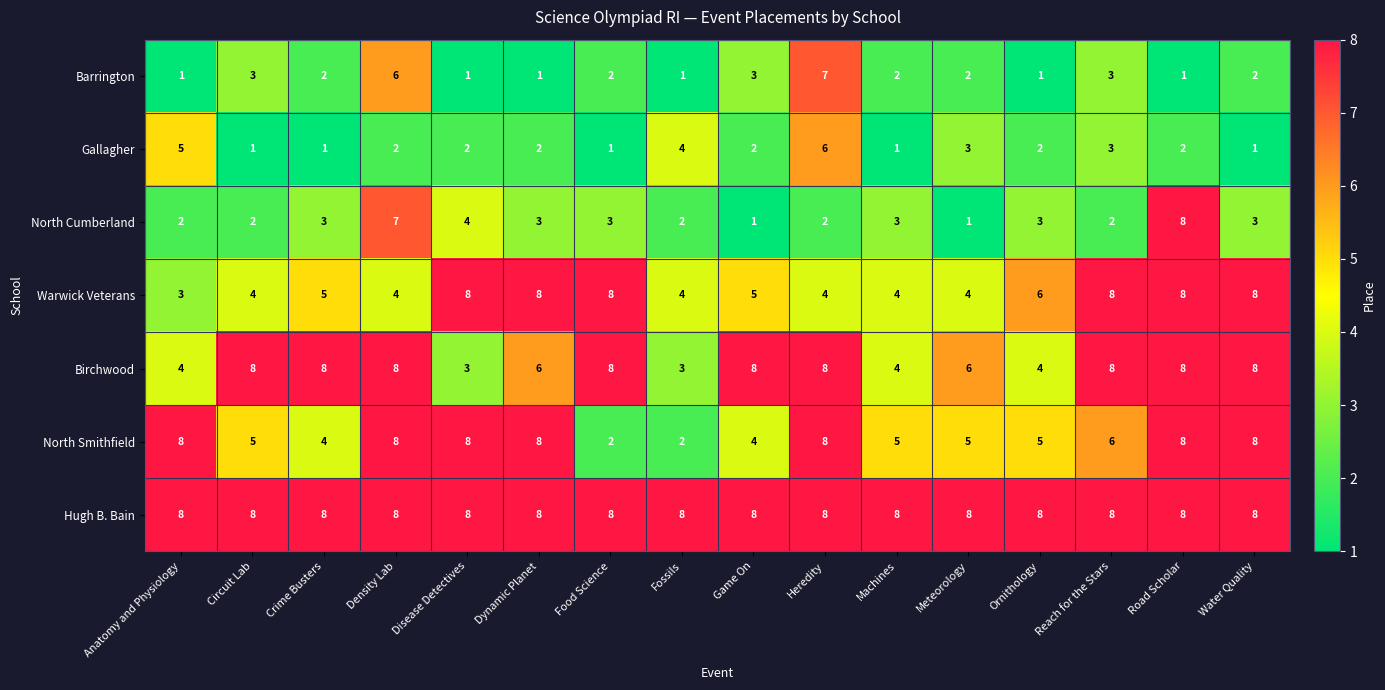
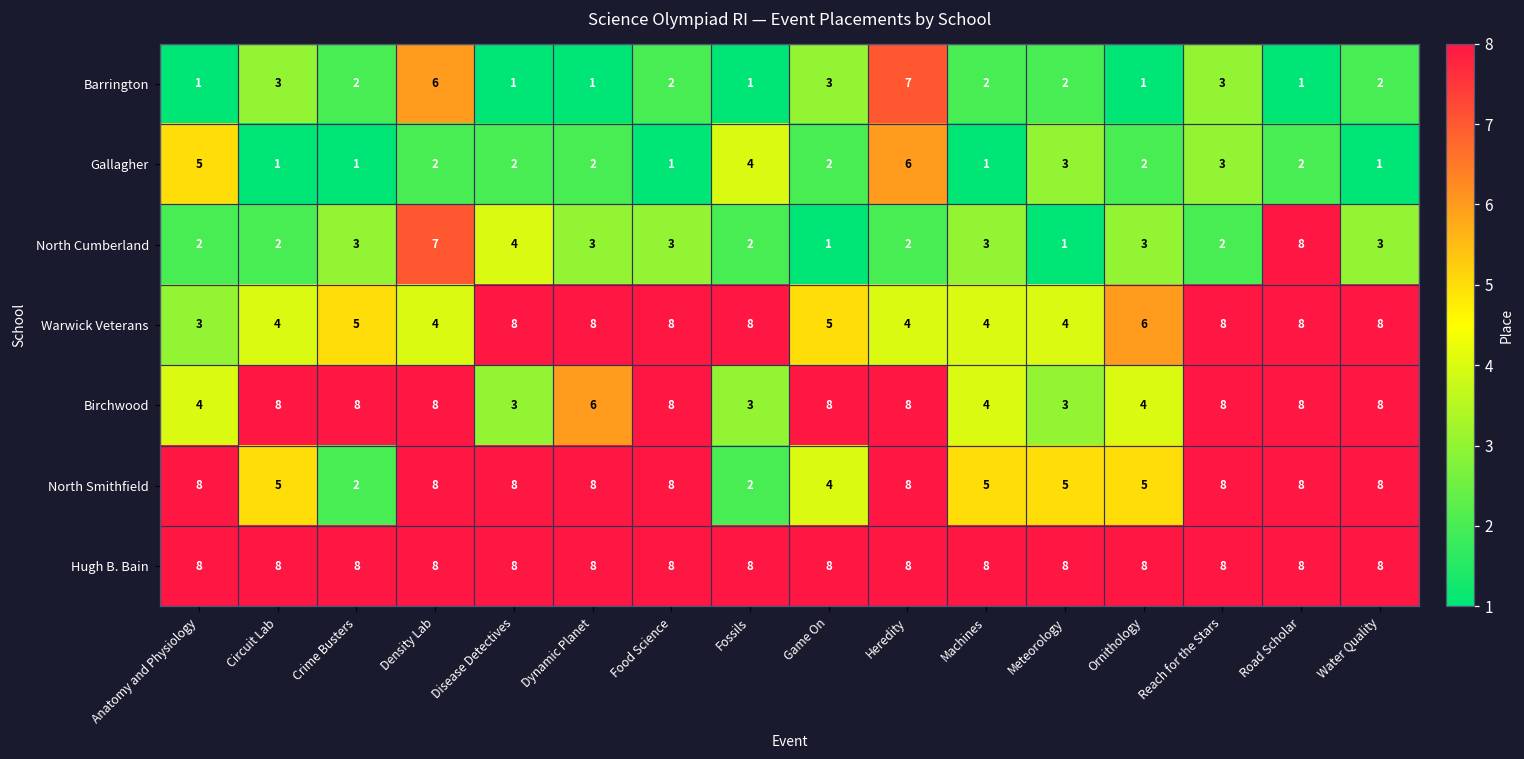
  {
    "Barrington": {
      "Anatomy and Physiology": 1,
      "Circuit Lab": 3,
      "Crime Busters": 2,
      "Density Lab": 6,
      "Disease Detectives": 1,
      "Dynamic Planet": 1,
      "Food Science": 2,
      "Fossils": 1,
      "Game On": 3,
      "Heredity": 7,
      "Machines": 2,
      "Meteorology": 2,
      "Ornithology": 1,
      "Reach for the Stars": 3,
      "Road Scholar": 1,
      "Water Quality": 2
    },
    "Gallagher": {
      "Anatomy and Physiology": 5,
      "Circuit Lab": 1,
      "Crime Busters": 1,
      "Density Lab": 2,
      "Disease Detectives": 2,
      "Dynamic Planet": 2,
      "Food Science": 1,
      "Fossils": 4,
      "Game On": 2,
      "Heredity": 6,
      "Machines": 1,
      "Meteorology": 3,
      "Ornithology": 2,
      "Reach for the Stars": 3,
      "Road Scholar": 2,
      "Water Quality": 1
    },
    "North Cumberland": {
      "Anatomy and Physiology": 2,
      "Circuit Lab": 2,
      "Crime Busters": 3,
      "Density Lab": 7,
      "Disease Detectives": 4,
      "Dynamic Planet": 3,
      "Food Science": 3,
      "Fossils": 2,
      "Game On": 1,
      "Heredity": 2,
      "Machines": 3,
      "Meteorology": 1,
      "Ornithology": 3,
      "Reach for the Stars": 2,
      "Road Scholar": 8,
      "Water Quality": 3
    },
    "Warwick Veterans": {
      "Anatomy and Physiology": 3,
      "Circuit Lab": 4,
      "Crime Busters": 5,
      "Density Lab": 4,
      "Disease Detectives": 8,
      "Dynamic Planet": 8,
      "Food Science": 8,
-     "Fossils": 4,
+     "Fossils": 8,
      "Game On": 5,
      "Heredity": 4,
      "Machines": 4,
      "Meteorology": 4,
      "Ornithology": 6,
      "Reach for the Stars": 8,
      "Road Scholar": 8,
      "Water Quality": 8
    },
    "Birchwood": {
      "Anatomy and Physiology": 4,
      "Circuit Lab": 8,
      "Crime Busters": 8,
      "Density Lab": 8,
      "Disease Detectives": 3,
      "Dynamic Planet": 6,
      "Food Science": 8,
      "Fossils": 3,
      "Game On": 8,
      "Heredity": 8,
      "Machines": 4,
-     "Meteorology": 6,
+     "Meteorology": 3,
      "Ornithology": 4,
      "Reach for the Stars": 8,
      "Road Scholar": 8,
      "Water Quality": 8
    },
    "North Smithfield": {
      "Anatomy and Physiology": 8,
      "Circuit Lab": 5,
-     "Crime Busters": 4,
+     "Crime Busters": 2,
      "Density Lab": 8,
      "Disease Detectives": 8,
      "Dynamic Planet": 8,
-     "Food Science": 2,
+     "Food Science": 8,
      "Fossils": 2,
      "Game On": 4,
      "Heredity": 8,
      "Machines": 5,
      "Meteorology": 5,
      "Ornithology": 5,
-     "Reach for the Stars": 6,
+     "Reach for the Stars": 8,
      "Road Scholar": 8,
      "Water Quality": 8
    },
    "Hugh B. Bain": {
      "Anatomy and Physiology": 8,
      "Circuit Lab": 8,
      "Crime Busters": 8,
      "Density Lab": 8,
      "Disease Detectives": 8,
      "Dynamic Planet": 8,
      "Food Science": 8,
      "Fossils": 8,
      "Game On": 8,
      "Heredity": 8,
      "Machines": 8,
      "Meteorology": 8,
      "Ornithology": 8,
      "Reach for the Stars": 8,
      "Road Scholar": 8,
      "Water Quality": 8
    }
  }
